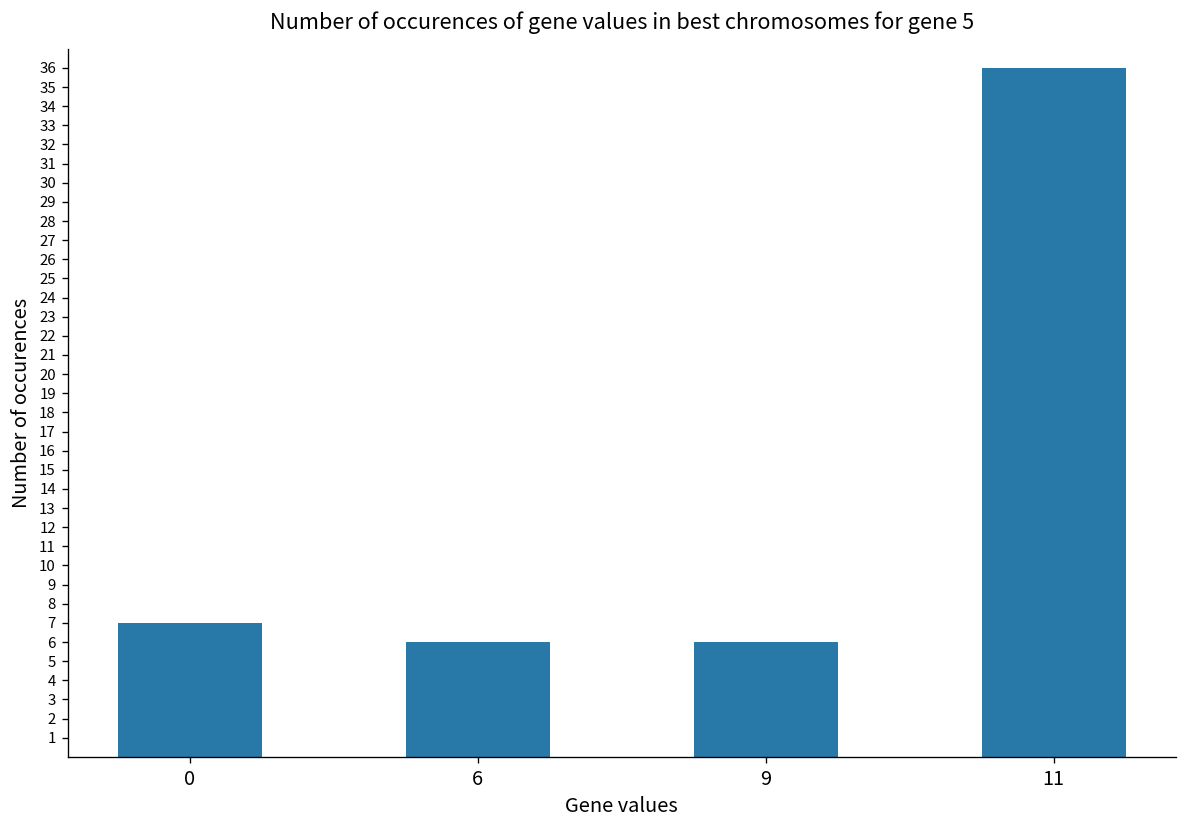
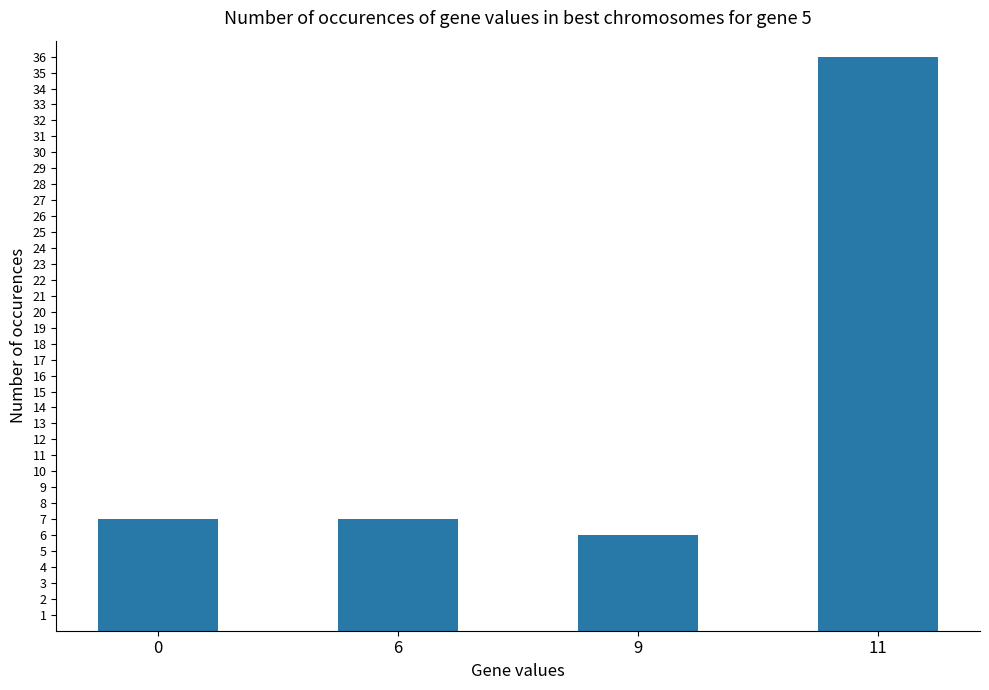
  {
    "0": 7,
-   "6": 6,
+   "6": 7,
    "9": 6,
    "11": 36
  }
